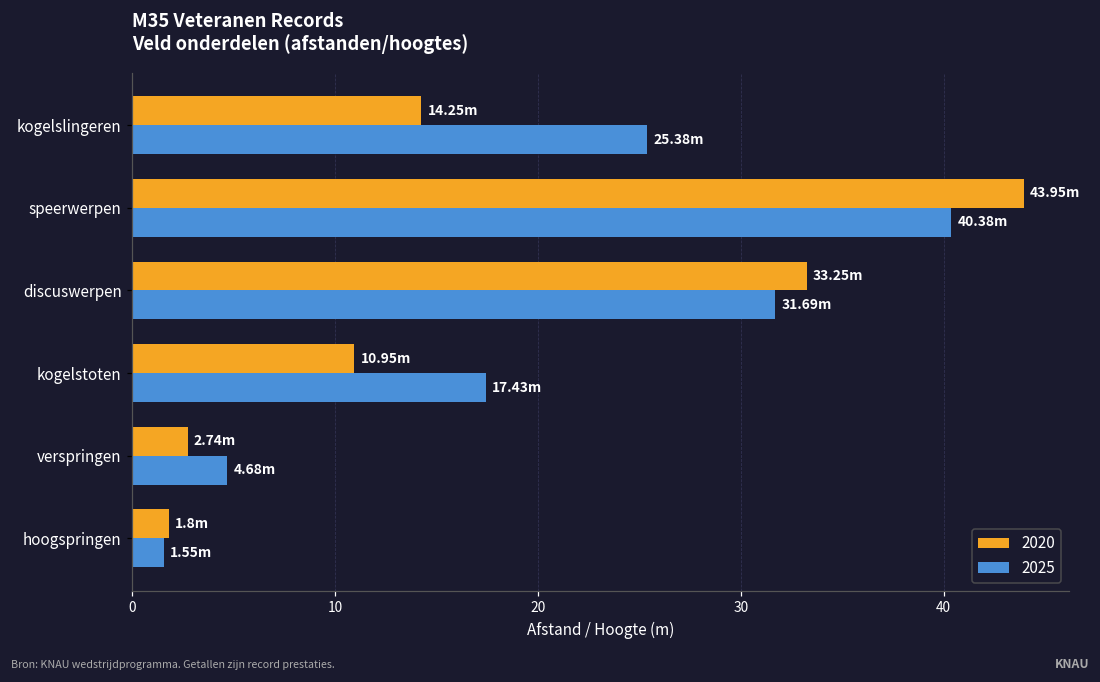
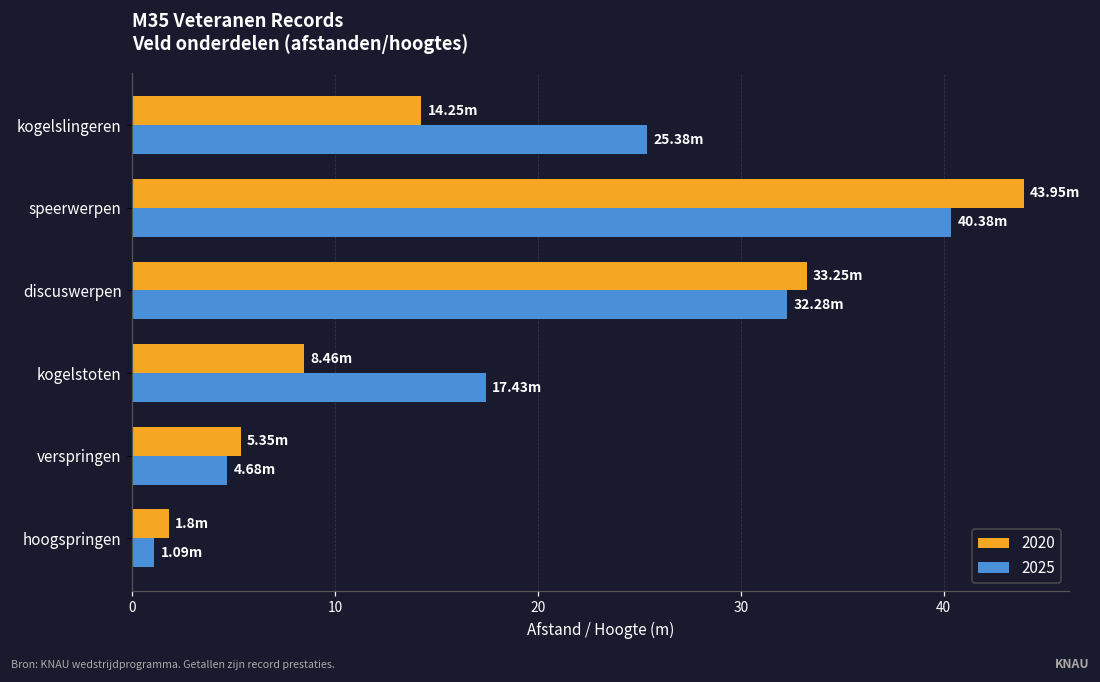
  {
    "2020": {
      "kogelslingeren": "14.25m",
      "speerwerpen": "43.95m",
      "discuswerpen": "33.25m",
-     "kogelstoten": "10.95m",
-     "verspringen": "2.74m",
+     "kogelstoten": "8.46m",
+     "verspringen": "5.35m",
      "hoogspringen": "1.8m"
    },
    "2025": {
      "kogelslingeren": "25.38m",
      "speerwerpen": "40.38m",
-     "discuswerpen": "31.69m",
+     "discuswerpen": "32.28m",
      "kogelstoten": "17.43m",
      "verspringen": "4.68m",
-     "hoogspringen": "1.55m"
+     "hoogspringen": "1.09m"
    }
  }
